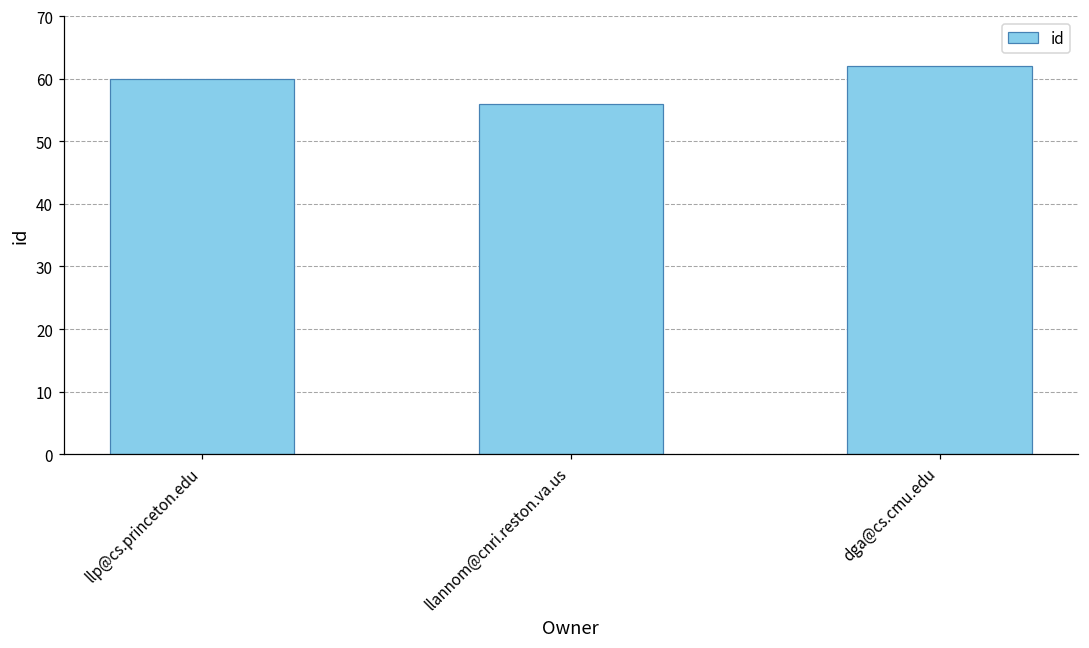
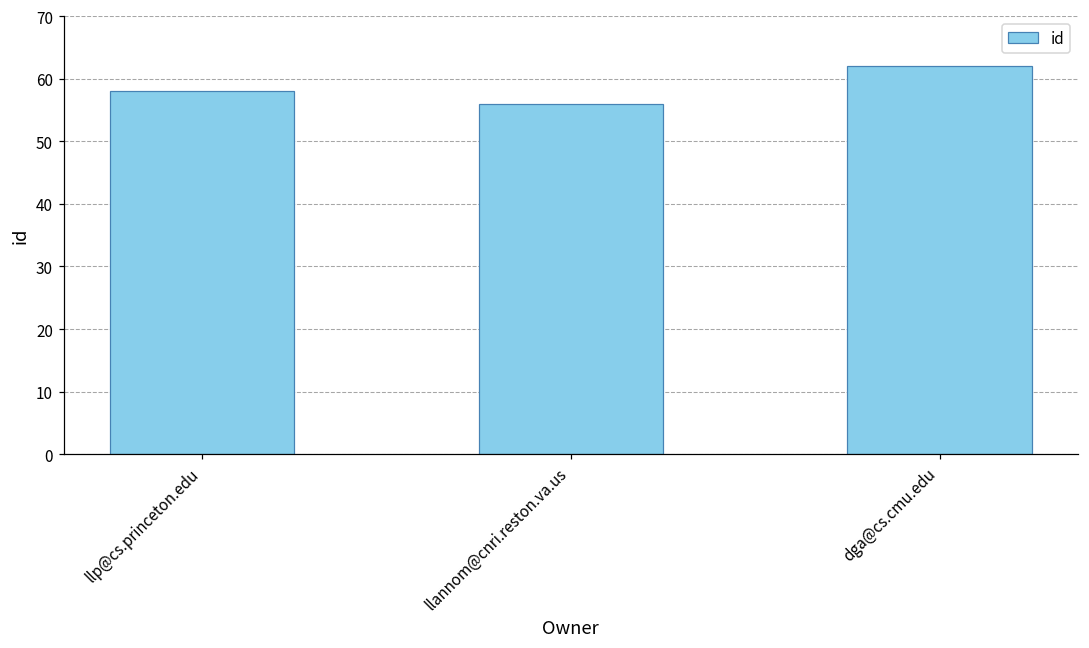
  {
-   "llp@cs.princeton.edu": 60,
+   "llp@cs.princeton.edu": 58,
    "llannom@cnri.reston.va.us": 56,
    "dga@cs.cmu.edu": 62
  }
